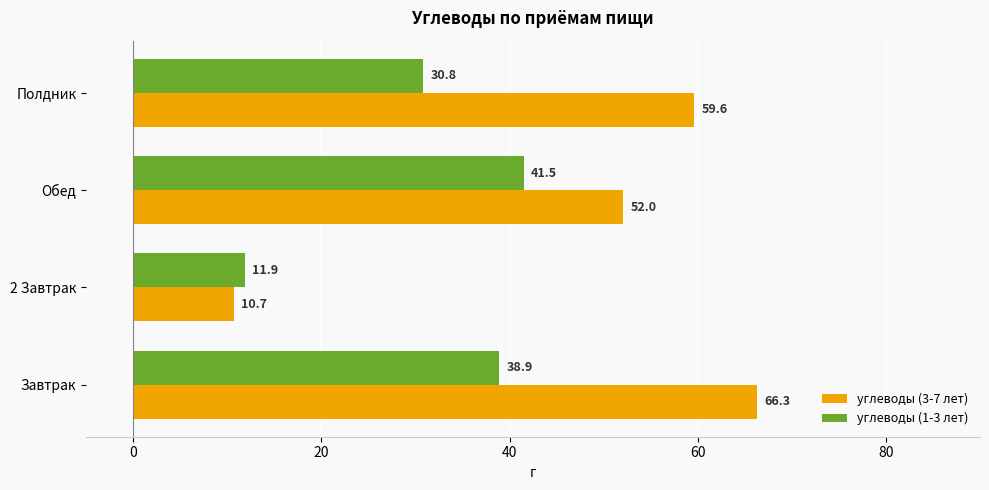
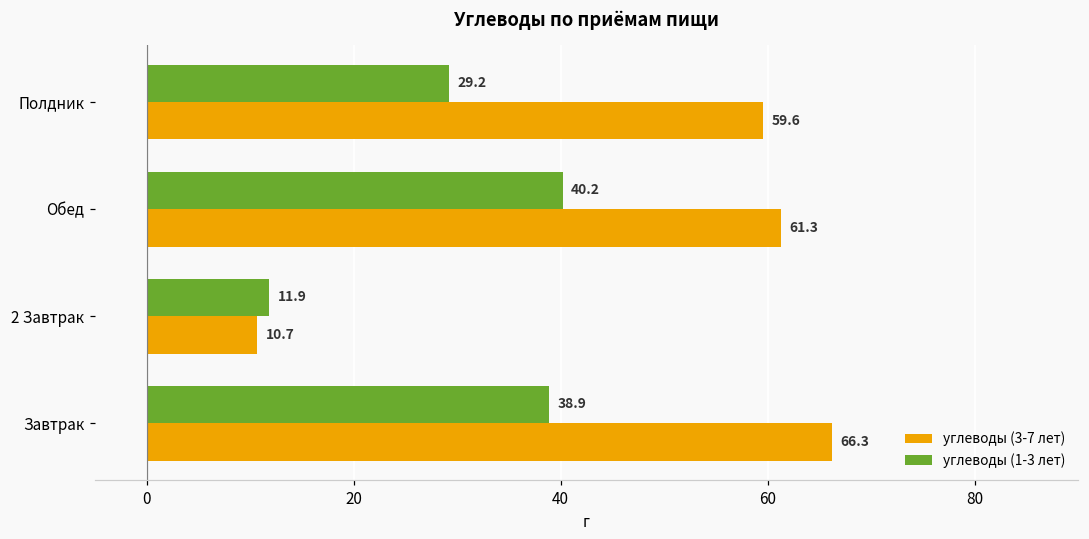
  {
    "углеводы (3-7 лет)": {
      "Полдник": 59.6,
-     "Обед": 52.0,
+     "Обед": 61.3,
      "2 Завтрак": 10.7,
      "Завтрак": 66.3
    },
    "углеводы (1-3 лет)": {
-     "Полдник": 30.8,
-     "Обед": 41.5,
+     "Полдник": 29.2,
+     "Обед": 40.2,
      "2 Завтрак": 11.9,
      "Завтрак": 38.9
    }
  }
